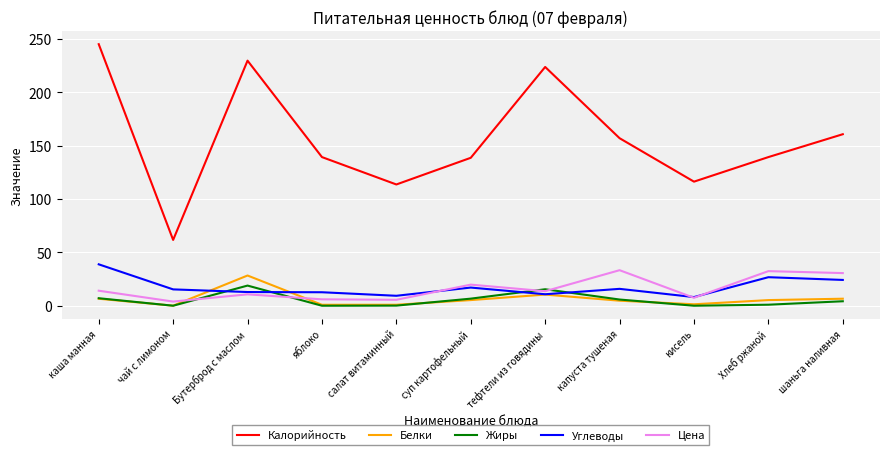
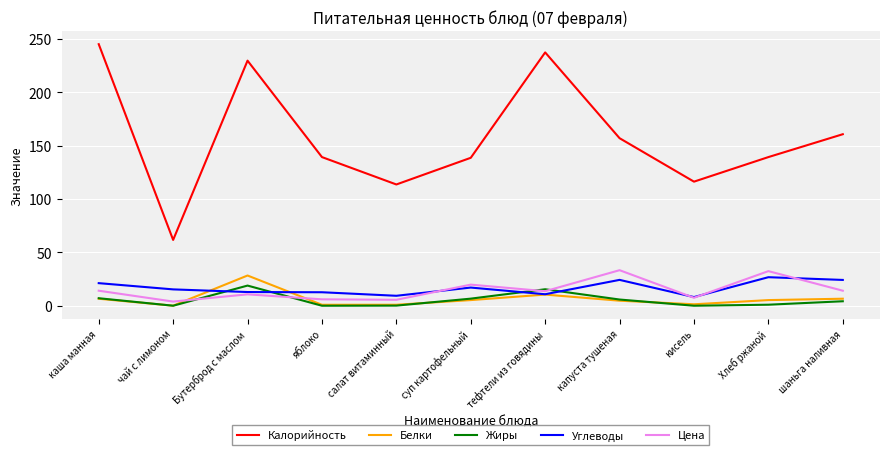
  {
    "Калорийность": {
      "каша манная": 245,
      "чай с лимоном": 62,
      "Бутерброд с маслом": 230,
      "яблоко": 139,
      "салат витаминный": 114,
      "суп картофельный": 139,
-     "тефтели из говядины": 224,
+     "тефтели из говядины": 237,
      "капуста тушеная": 157,
      "кисель": 116,
      "Хлеб ржаной": 139,
      "шаньга наливная": 161
    },
    "Белки": {
      "Бутерброд с маслом": 28,
      "Хлеб ржаной": 5
    },
    "Жиры": {
      "Бутерброд с маслом": 19,
      "Хлеб ржаной": 1
    },
    "Углеводы": {
-     "каша манная": 39,
+     "каша манная": 21,
      "чай с лимоном": 15,
      "яблоко": 13,
      "салат витаминный": 9,
      "суп картофельный": 17,
-     "капуста тушеная": 16,
+     "капуста тушеная": 24,
      "Хлеб ржаной": 27,
      "шаньга наливная": 24
    },
    "Цена": {
      "каша манная": 14,
      "чай с лимоном": 4,
      "яблоко": 6,
      "салат витаминный": 6,
      "суп картофельный": 20,
      "капуста тушеная": 33,
      "Хлеб ржаной": 32,
-     "шаньга наливная": 31
+     "шаньга наливная": 14
    }
  }
